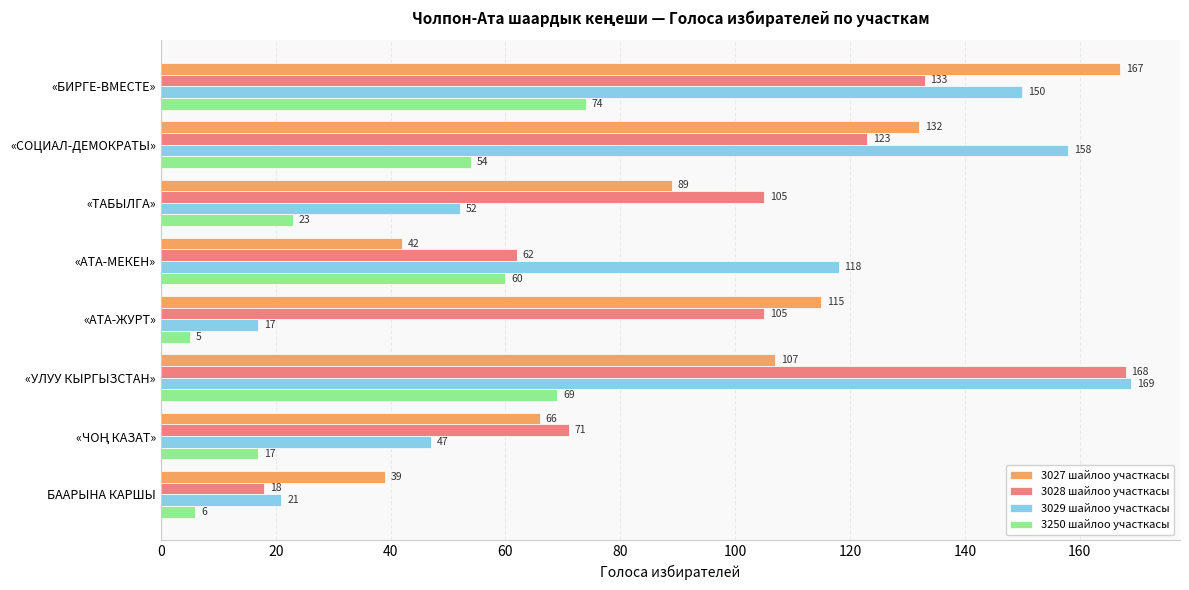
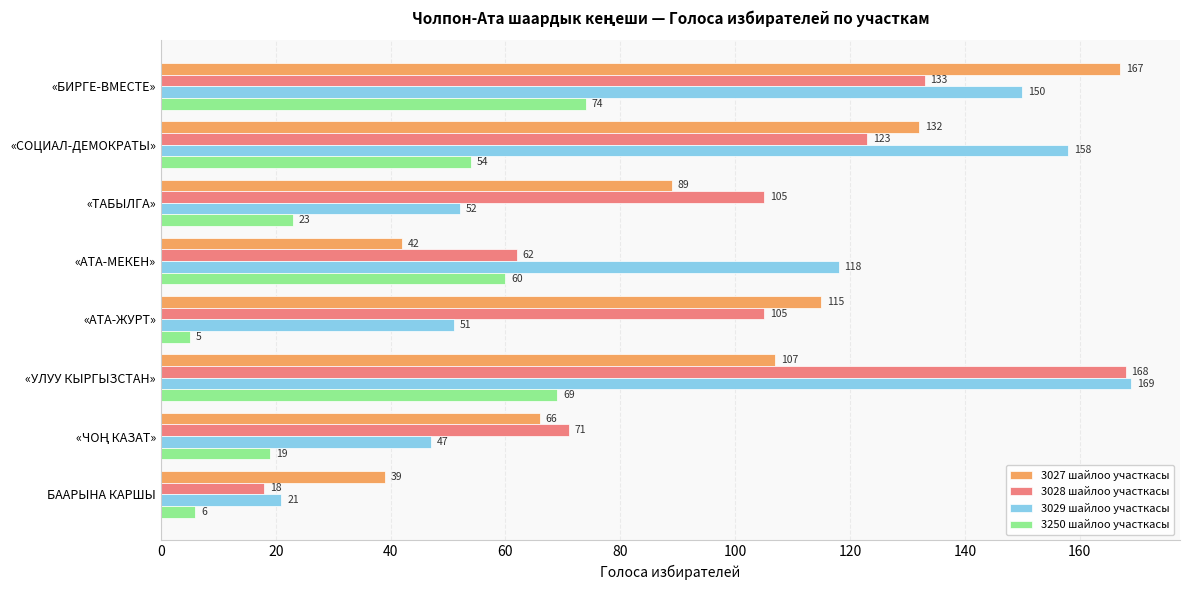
  {
    "3029 шайлоо участкасы": {
      "«БИРГЕ-ВМЕСТЕ»": 150,
      "«СОЦИАЛ-ДЕМОКРАТЫ»": 158,
      "«ТАБЫЛГА»": 52,
      "«АТА-МЕКЕН»": 118,
-     "«АТА-ЖУРТ»": 17,
+     "«АТА-ЖУРТ»": 51,
      "«УЛУУ КЫРГЫЗСТАН»": 169,
      "«ЧОҢ КАЗАТ»": 47,
      "БААРЫНА КАРШЫ": 21
    },
    "3250 шайлоо участкасы": {
      "«БИРГЕ-ВМЕСТЕ»": 74,
      "«СОЦИАЛ-ДЕМОКРАТЫ»": 54,
      "«ТАБЫЛГА»": 23,
      "«АТА-МЕКЕН»": 60,
      "«АТА-ЖУРТ»": 5,
      "«УЛУУ КЫРГЫЗСТАН»": 69,
-     "«ЧОҢ КАЗАТ»": 17,
+     "«ЧОҢ КАЗАТ»": 19,
      "БААРЫНА КАРШЫ": 6
    }
  }
